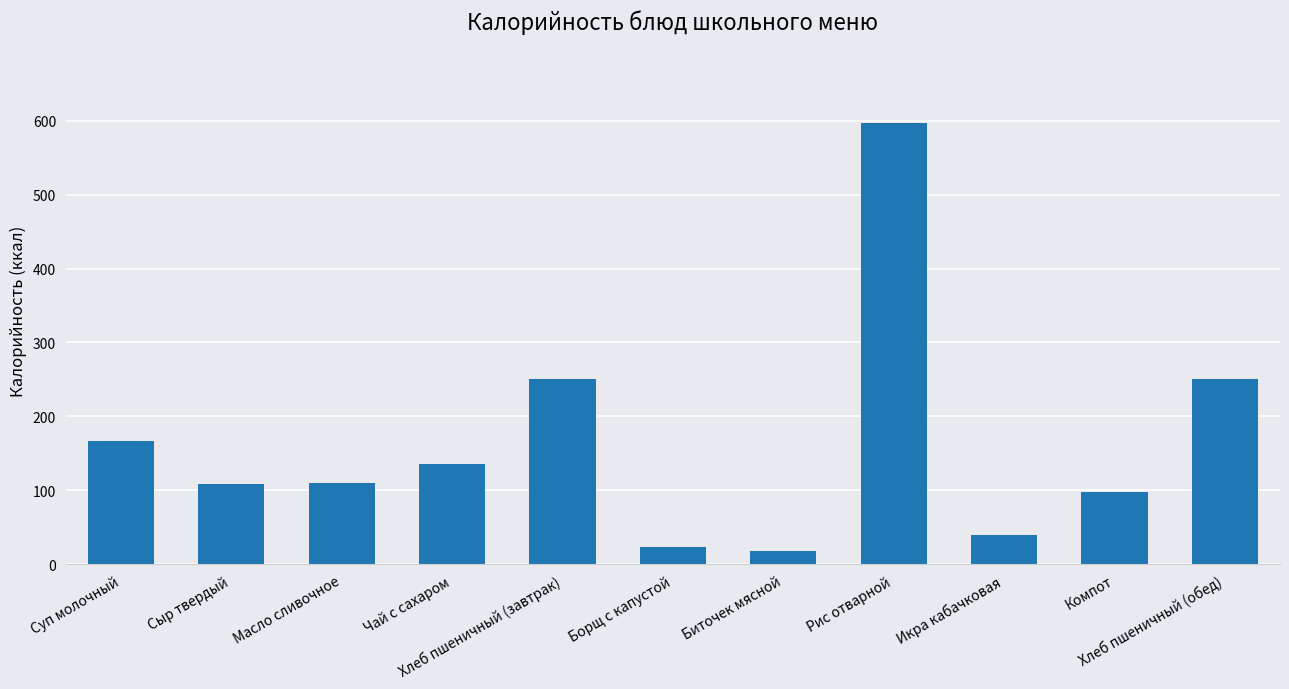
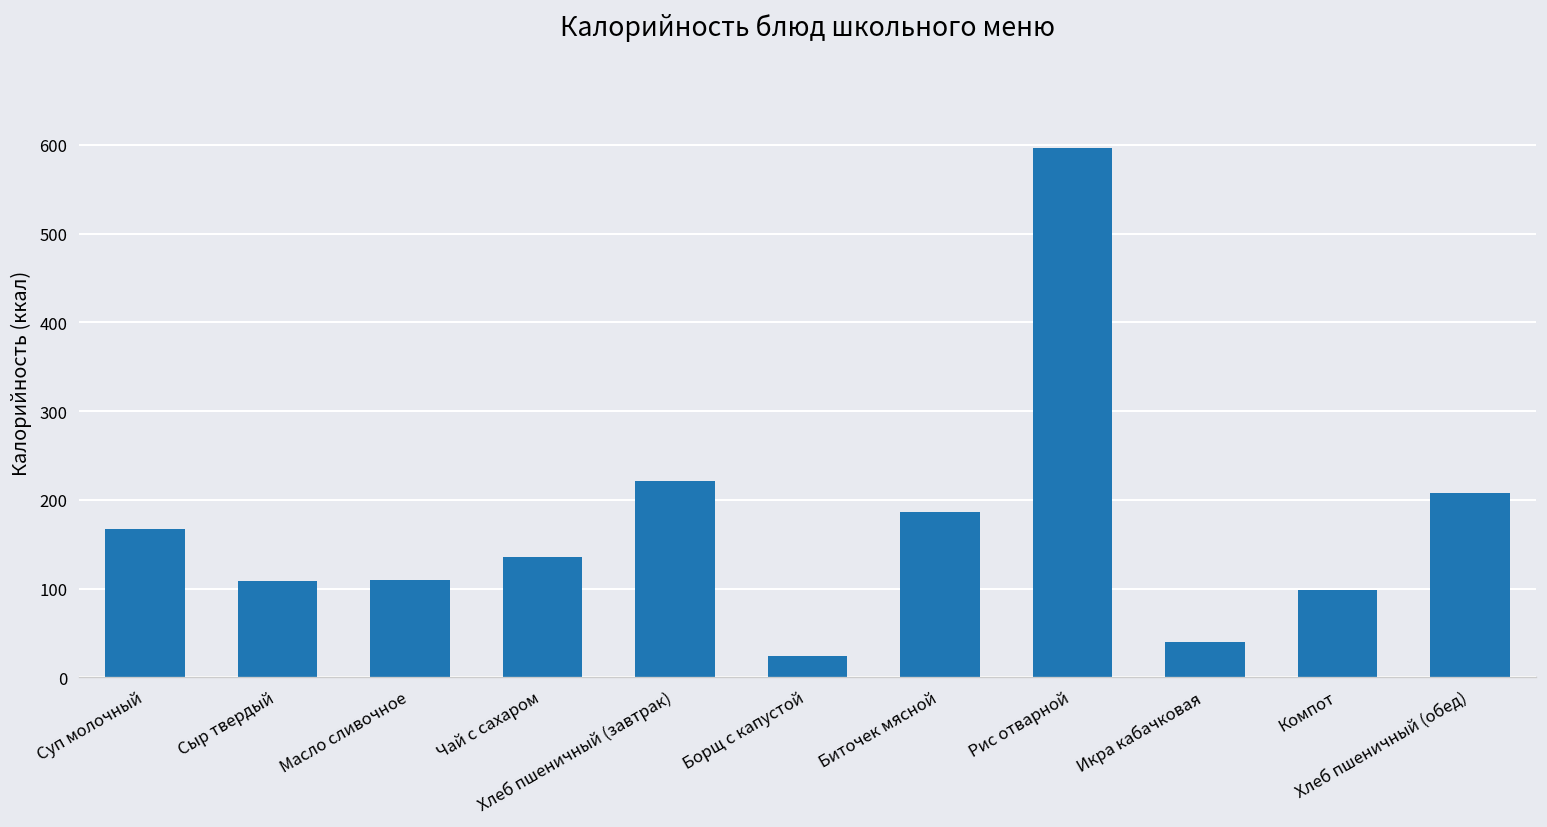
  {
    "Суп молочный": 170,
    "Сыр твердый": 110,
    "Масло сливочное": 110,
    "Чай с сахаром": 140,
-   "Хлеб пшеничный (завтрак)": 250,
+   "Хлеб пшеничный (завтрак)": 220,
    "Борщ с капустой": 20,
-   "Биточек мясной": 20,
+   "Биточек мясной": 190,
    "Рис отварной": 600,
    "Икра кабачковая": 40,
    "Компот": 100,
-   "Хлеб пшеничный (обед)": 250
+   "Хлеб пшеничный (обед)": 210
  }
